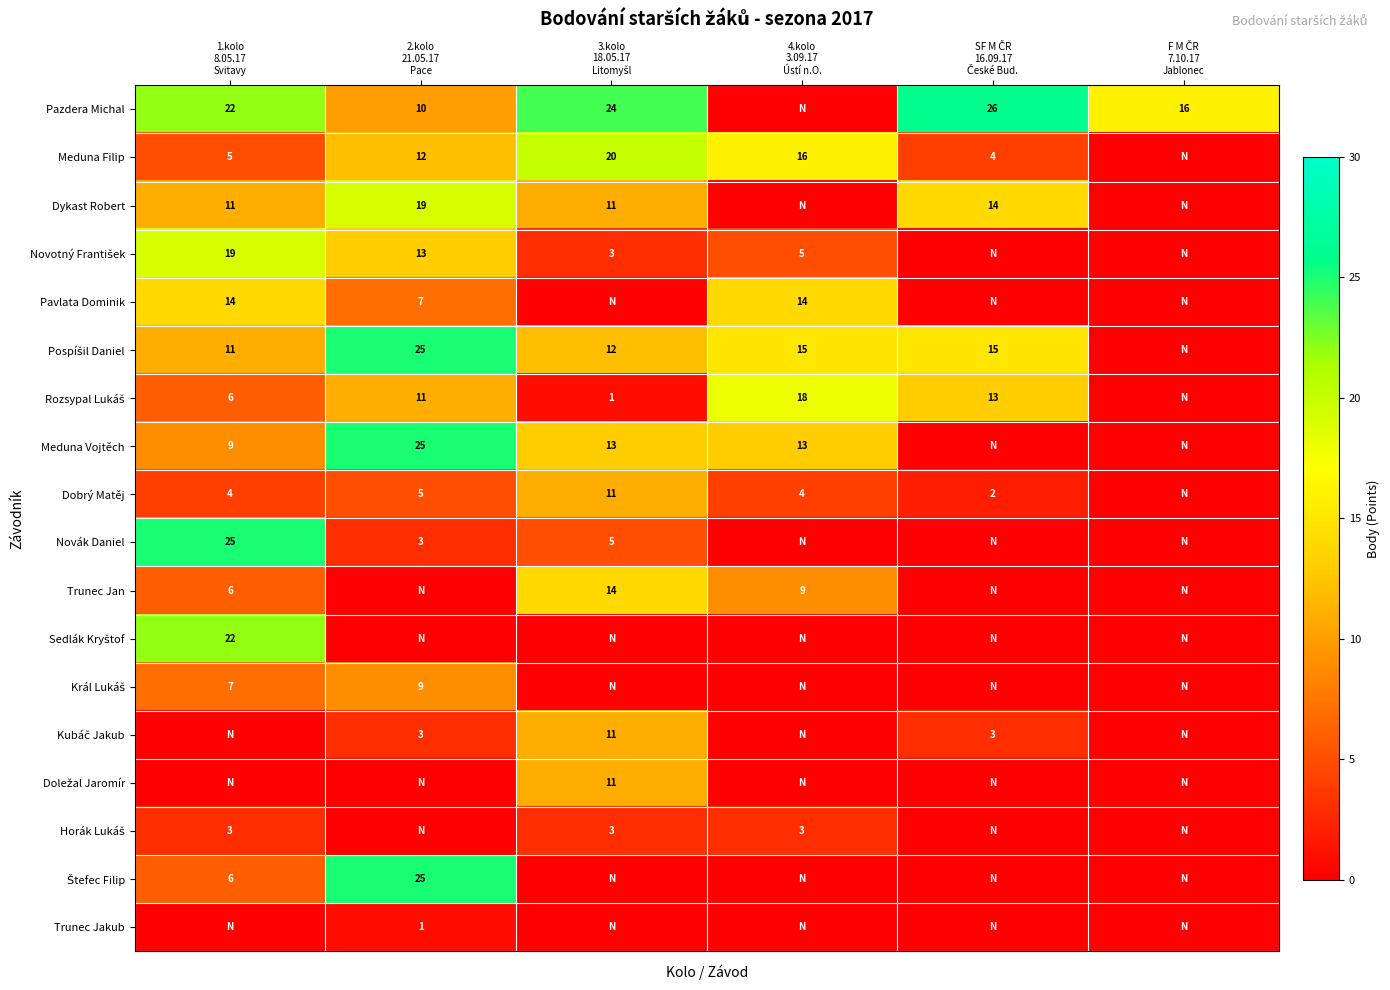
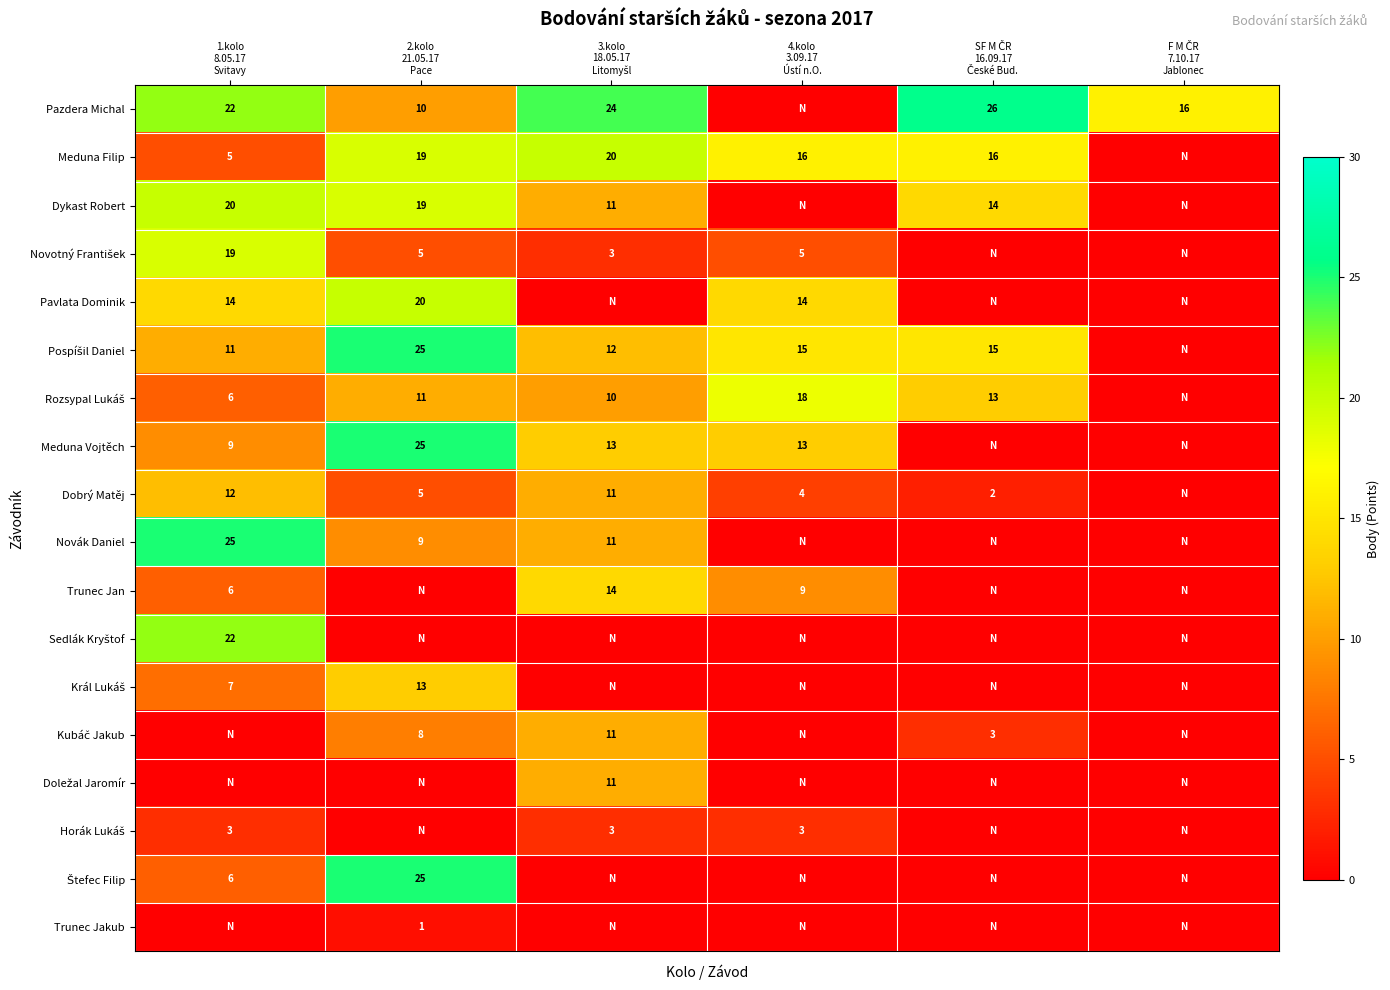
  {
    "Pazdera Michal": {
      "1.kolo 8.05.17 Svitavy": 22,
      "2.kolo 21.05.17 Pace": 10,
      "3.kolo 18.05.17 Litomyšl": 24,
      "SF M ČR 16.09.17 České Bud.": 26,
      "F M ČR 7.10.17 Jablonec": 16
    },
    "Meduna Filip": {
      "1.kolo 8.05.17 Svitavy": 5,
-     "2.kolo 21.05.17 Pace": 12,
+     "2.kolo 21.05.17 Pace": 19,
      "3.kolo 18.05.17 Litomyšl": 20,
      "4.kolo 3.09.17 Ústí n.O.": 16,
-     "SF M ČR 16.09.17 České Bud.": 4
+     "SF M ČR 16.09.17 České Bud.": 16
    },
    "Dykast Robert": {
-     "1.kolo 8.05.17 Svitavy": 11,
+     "1.kolo 8.05.17 Svitavy": 20,
      "2.kolo 21.05.17 Pace": 19,
      "3.kolo 18.05.17 Litomyšl": 11,
      "SF M ČR 16.09.17 České Bud.": 14
    },
    "Novotný František": {
      "1.kolo 8.05.17 Svitavy": 19,
-     "2.kolo 21.05.17 Pace": 13,
+     "2.kolo 21.05.17 Pace": 5,
      "3.kolo 18.05.17 Litomyšl": 3,
      "4.kolo 3.09.17 Ústí n.O.": 5
    },
    "Pavlata Dominik": {
      "1.kolo 8.05.17 Svitavy": 14,
-     "2.kolo 21.05.17 Pace": 7,
+     "2.kolo 21.05.17 Pace": 20,
      "4.kolo 3.09.17 Ústí n.O.": 14
    },
    "Pospíšil Daniel": {
      "1.kolo 8.05.17 Svitavy": 11,
      "2.kolo 21.05.17 Pace": 25,
      "3.kolo 18.05.17 Litomyšl": 12,
      "4.kolo 3.09.17 Ústí n.O.": 15,
      "SF M ČR 16.09.17 České Bud.": 15
    },
    "Rozsypal Lukáš": {
      "1.kolo 8.05.17 Svitavy": 6,
      "2.kolo 21.05.17 Pace": 11,
-     "3.kolo 18.05.17 Litomyšl": 1,
+     "3.kolo 18.05.17 Litomyšl": 10,
      "4.kolo 3.09.17 Ústí n.O.": 18,
      "SF M ČR 16.09.17 České Bud.": 13
    },
    "Meduna Vojtěch": {
      "1.kolo 8.05.17 Svitavy": 9,
      "2.kolo 21.05.17 Pace": 25,
      "3.kolo 18.05.17 Litomyšl": 13,
      "4.kolo 3.09.17 Ústí n.O.": 13
    },
    "Dobrý Matěj": {
-     "1.kolo 8.05.17 Svitavy": 4,
+     "1.kolo 8.05.17 Svitavy": 12,
      "2.kolo 21.05.17 Pace": 5,
      "3.kolo 18.05.17 Litomyšl": 11,
      "4.kolo 3.09.17 Ústí n.O.": 4,
      "SF M ČR 16.09.17 České Bud.": 2
    },
    "Novák Daniel": {
      "1.kolo 8.05.17 Svitavy": 25,
-     "2.kolo 21.05.17 Pace": 3,
-     "3.kolo 18.05.17 Litomyšl": 5
+     "2.kolo 21.05.17 Pace": 9,
+     "3.kolo 18.05.17 Litomyšl": 11
    },
    "Trunec Jan": {
      "1.kolo 8.05.17 Svitavy": 6,
      "3.kolo 18.05.17 Litomyšl": 14,
      "4.kolo 3.09.17 Ústí n.O.": 9
    },
    "Sedlák Kryštof": {
      "1.kolo 8.05.17 Svitavy": 22
    },
    "Král Lukáš": {
      "1.kolo 8.05.17 Svitavy": 7,
-     "2.kolo 21.05.17 Pace": 9
+     "2.kolo 21.05.17 Pace": 13
    },
    "Kubáč Jakub": {
-     "2.kolo 21.05.17 Pace": 3,
+     "2.kolo 21.05.17 Pace": 8,
      "3.kolo 18.05.17 Litomyšl": 11,
      "SF M ČR 16.09.17 České Bud.": 3
    },
    "Doležal Jaromír": {
      "3.kolo 18.05.17 Litomyšl": 11
    },
    "Horák Lukáš": {
      "1.kolo 8.05.17 Svitavy": 3,
      "3.kolo 18.05.17 Litomyšl": 3,
      "4.kolo 3.09.17 Ústí n.O.": 3
    },
    "Štefec Filip": {
      "1.kolo 8.05.17 Svitavy": 6,
      "2.kolo 21.05.17 Pace": 25
    },
    "Trunec Jakub": {
      "2.kolo 21.05.17 Pace": 1
    }
  }
